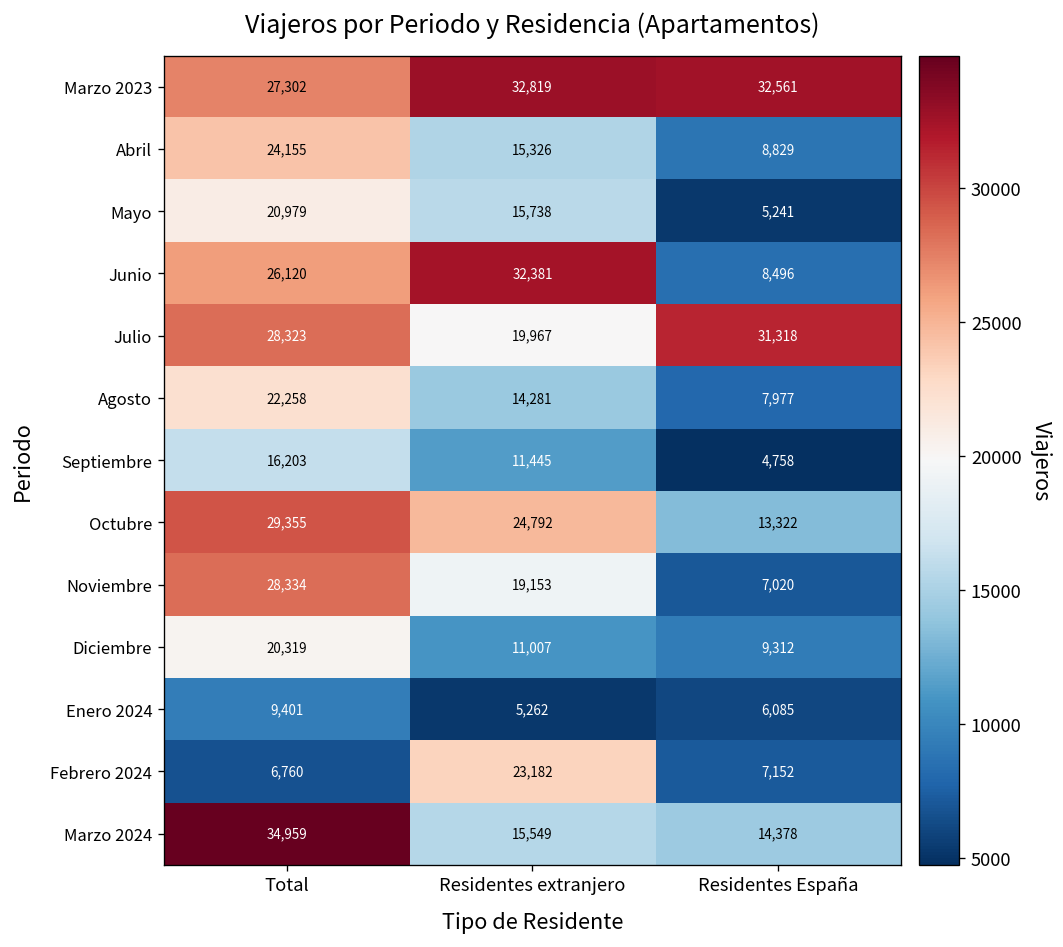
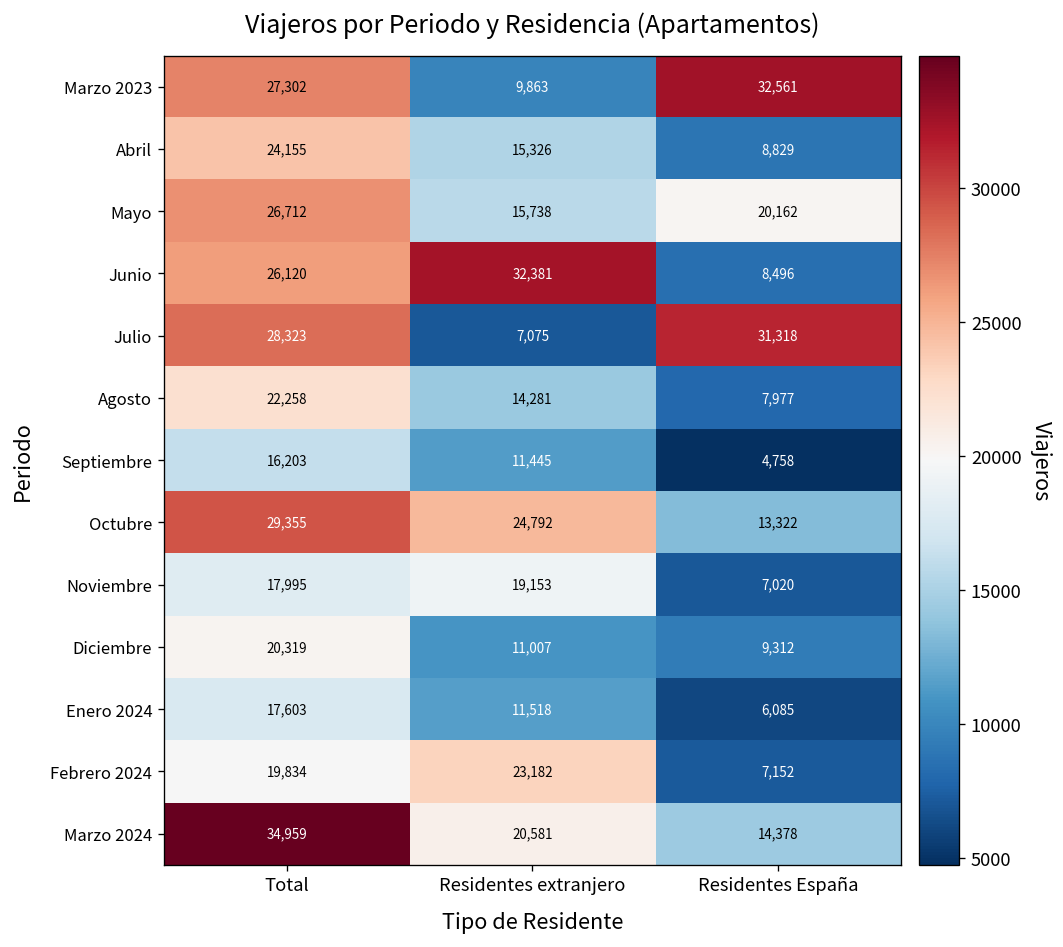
  {
    "Marzo 2023": {
      "Total": "27,302",
-     "Residentes extranjero": "32,819",
+     "Residentes extranjero": "9,863",
      "Residentes España": "32,561"
    },
    "Abril": {
      "Total": "24,155",
      "Residentes extranjero": "15,326",
      "Residentes España": "8,829"
    },
    "Mayo": {
-     "Total": "20,979",
+     "Total": "26,712",
      "Residentes extranjero": "15,738",
-     "Residentes España": "5,241"
+     "Residentes España": "20,162"
    },
    "Junio": {
      "Total": "26,120",
      "Residentes extranjero": "32,381",
      "Residentes España": "8,496"
    },
    "Julio": {
      "Total": "28,323",
-     "Residentes extranjero": "19,967",
+     "Residentes extranjero": "7,075",
      "Residentes España": "31,318"
    },
    "Agosto": {
      "Total": "22,258",
      "Residentes extranjero": "14,281",
      "Residentes España": "7,977"
    },
    "Septiembre": {
      "Total": "16,203",
      "Residentes extranjero": "11,445",
      "Residentes España": "4,758"
    },
    "Octubre": {
      "Total": "29,355",
      "Residentes extranjero": "24,792",
      "Residentes España": "13,322"
    },
    "Noviembre": {
-     "Total": "28,334",
+     "Total": "17,995",
      "Residentes extranjero": "19,153",
      "Residentes España": "7,020"
    },
    "Diciembre": {
      "Total": "20,319",
      "Residentes extranjero": "11,007",
      "Residentes España": "9,312"
    },
    "Enero 2024": {
-     "Total": "9,401",
-     "Residentes extranjero": "5,262",
+     "Total": "17,603",
+     "Residentes extranjero": "11,518",
      "Residentes España": "6,085"
    },
    "Febrero 2024": {
-     "Total": "6,760",
+     "Total": "19,834",
      "Residentes extranjero": "23,182",
      "Residentes España": "7,152"
    },
    "Marzo 2024": {
      "Total": "34,959",
-     "Residentes extranjero": "15,549",
+     "Residentes extranjero": "20,581",
      "Residentes España": "14,378"
    }
  }
